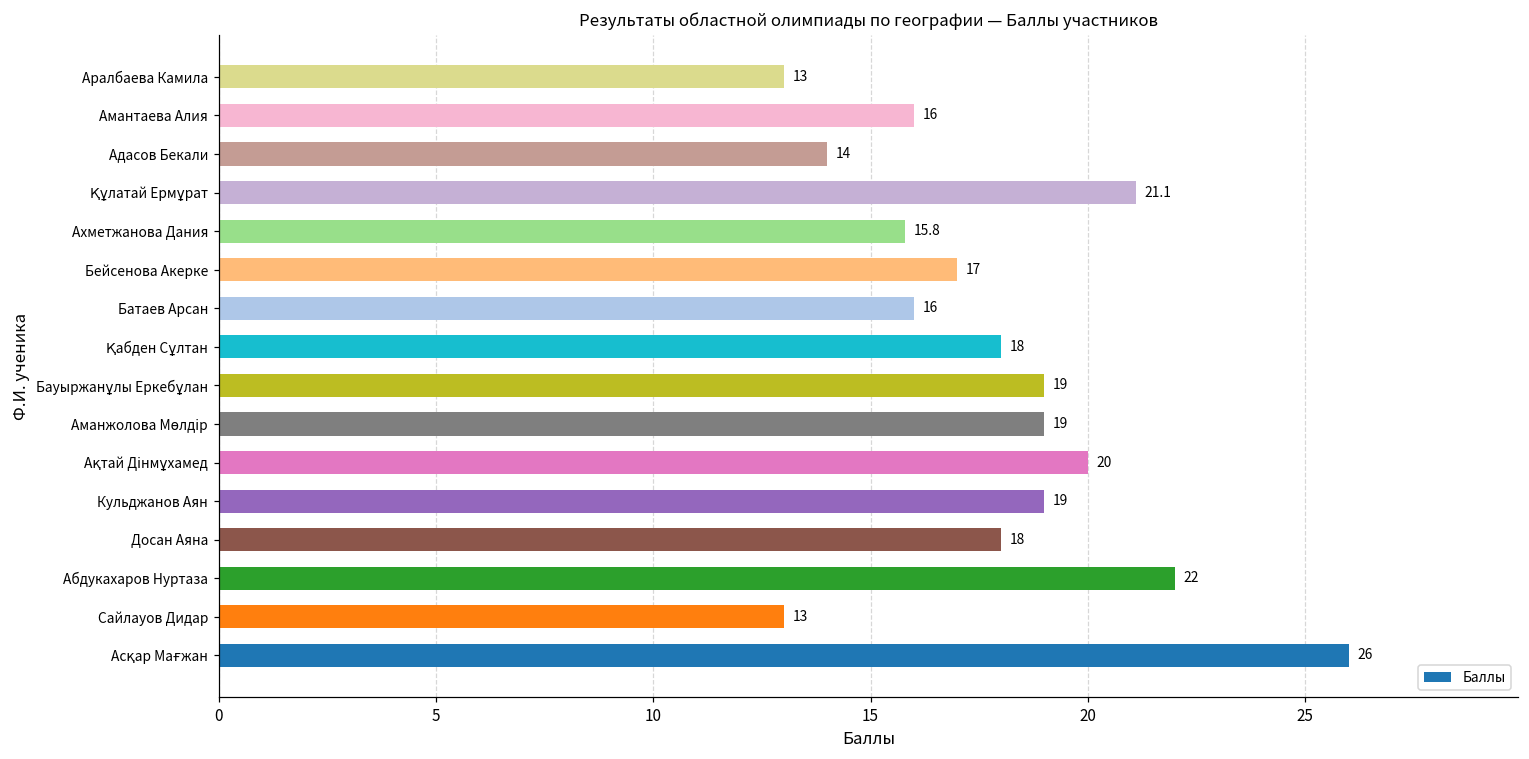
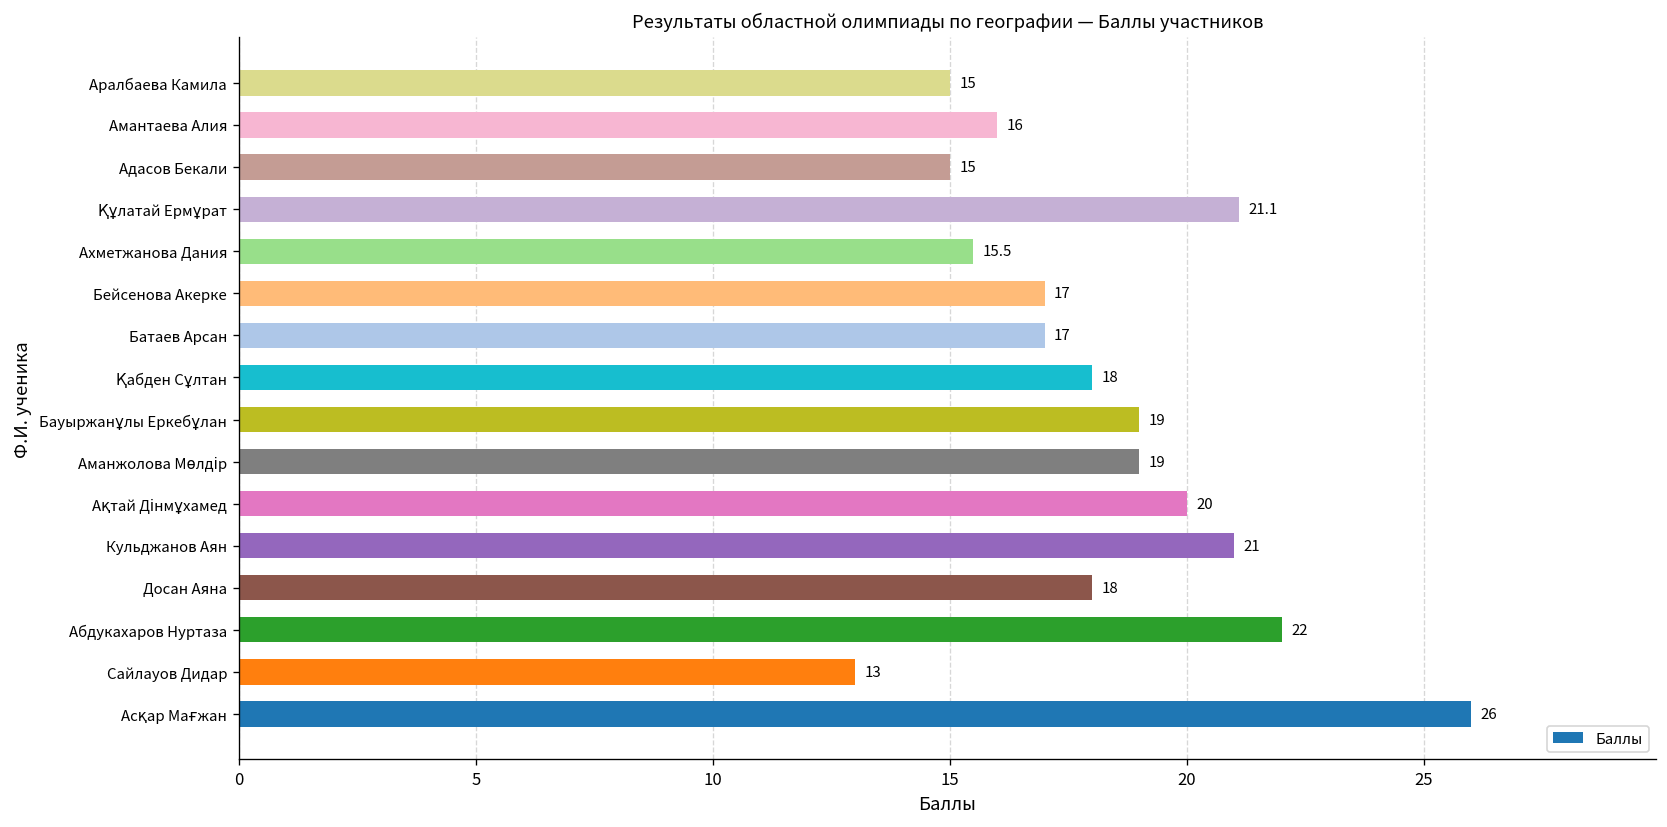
  {
-   "Аралбаева Камила": 13,
+   "Аралбаева Камила": 15,
    "Амантаева Алия": 16,
-   "Адасов Бекали": 14,
+   "Адасов Бекали": 15,
    "Құлатай Ермұрат": 21.1,
-   "Ахметжанова Дания": 15.8,
+   "Ахметжанова Дания": 15.5,
    "Бейсенова Акерке": 17,
-   "Батаев Арсан": 16,
+   "Батаев Арсан": 17,
    "Қабден Сұлтан": 18,
    "Бауыржанұлы Еркебұлан": 19,
    "Аманжолова Мөлдір": 19,
    "Ақтай Дінмұхамед": 20,
-   "Кульджанов Аян": 19,
+   "Кульджанов Аян": 21,
    "Досан Аяна": 18,
    "Абдукахаров Нуртаза": 22,
    "Сайлауов Дидар": 13,
    "Асқар Мағжан": 26
  }
